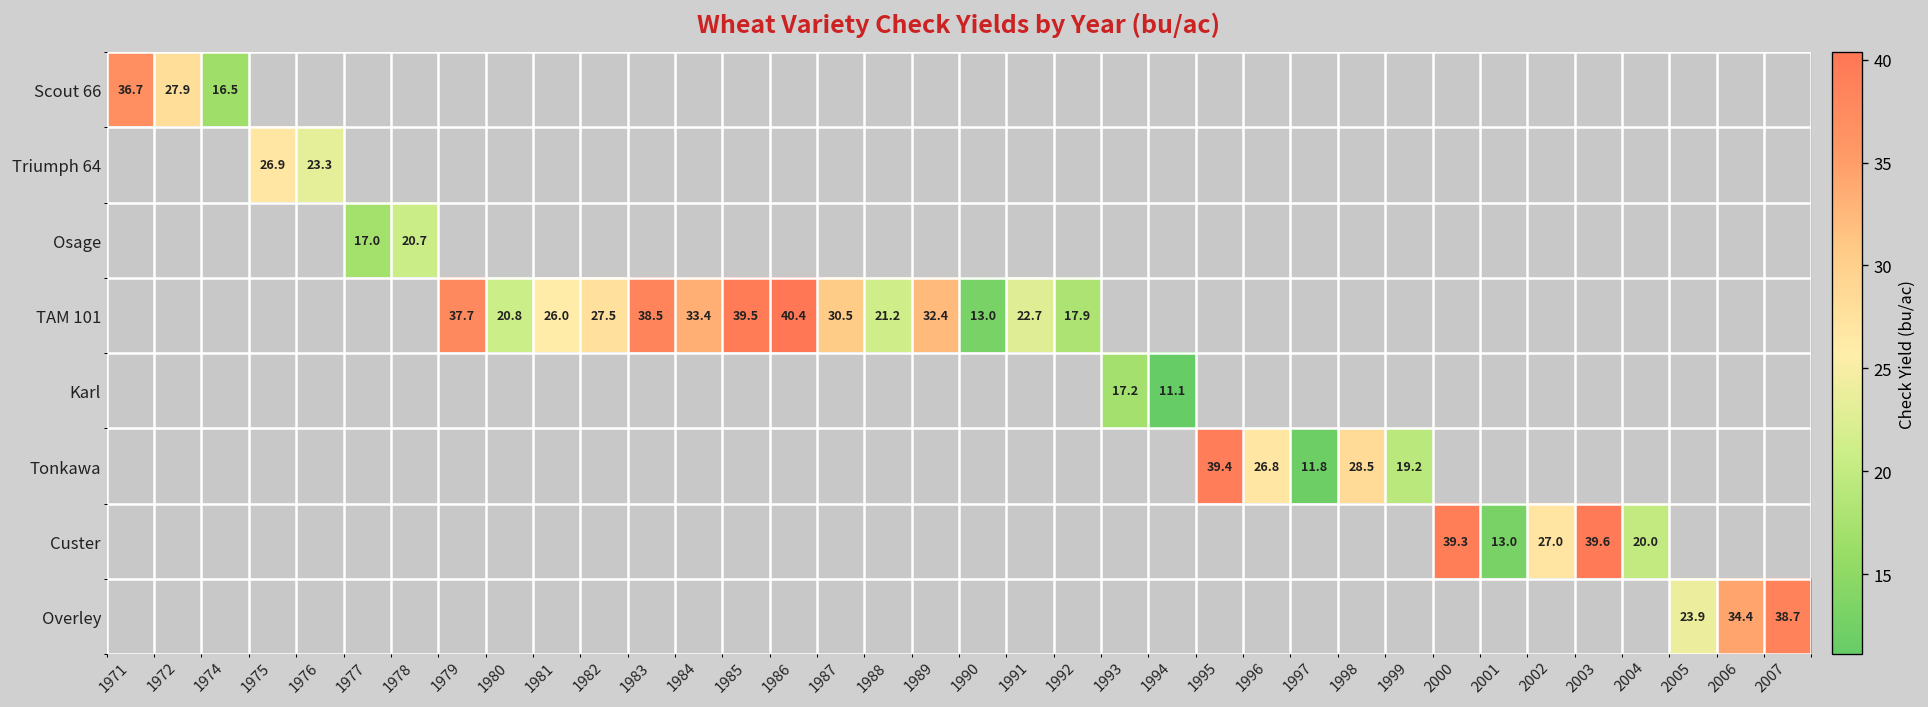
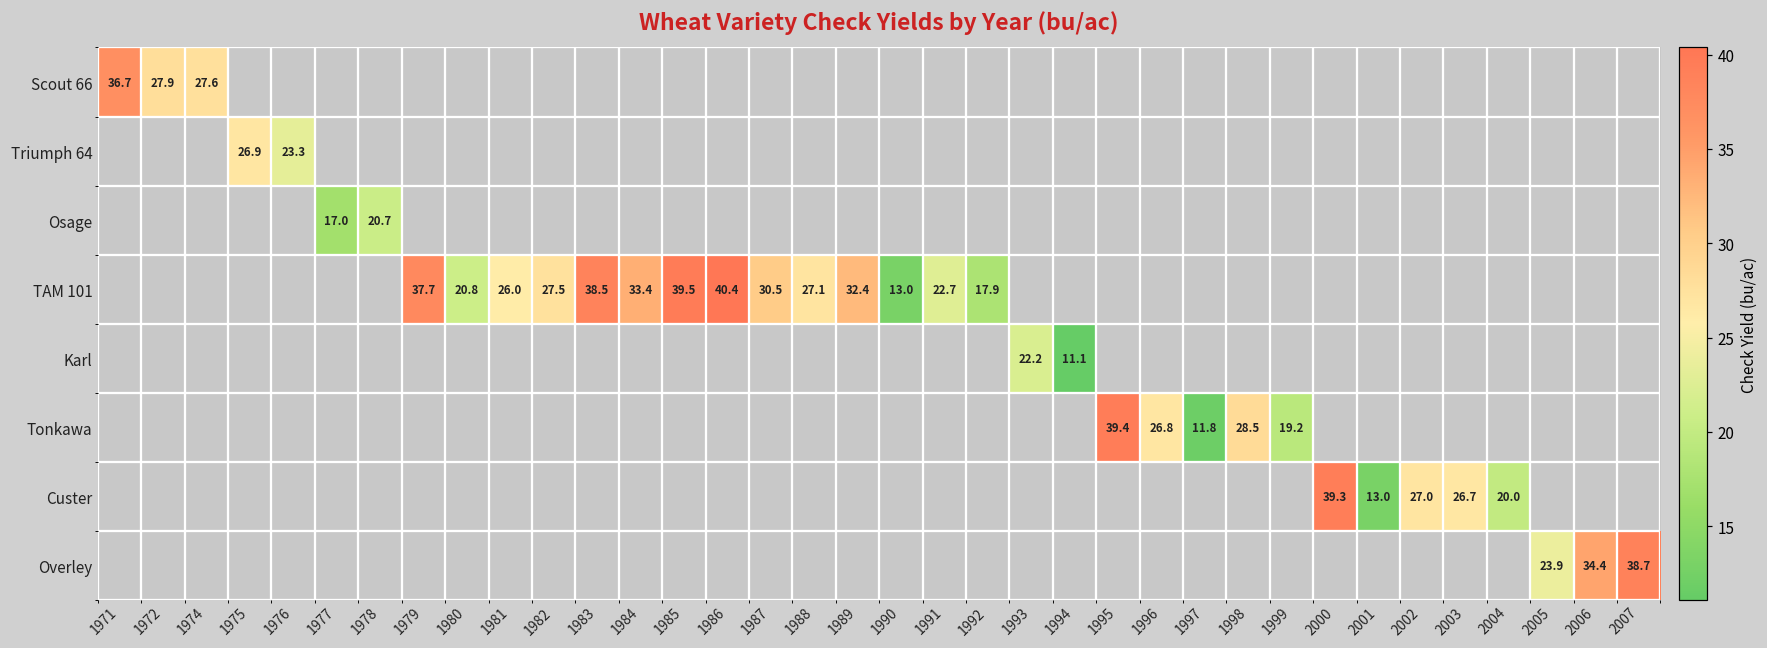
  {
    "Scout 66": {
      "1971": 36.7,
      "1972": 27.9,
-     "1974": 16.5
+     "1974": 27.6
    },
    "Triumph 64": {
      "1975": 26.9,
      "1976": 23.3
    },
    "Osage": {
      "1977": 17.0,
      "1978": 20.7
    },
    "TAM 101": {
      "1979": 37.7,
      "1980": 20.8,
      "1981": 26.0,
      "1982": 27.5,
      "1983": 38.5,
      "1984": 33.4,
      "1985": 39.5,
      "1986": 40.4,
      "1987": 30.5,
-     "1988": 21.2,
+     "1988": 27.1,
      "1989": 32.4,
      "1990": 13.0,
      "1991": 22.7,
      "1992": 17.9
    },
    "Karl": {
-     "1993": 17.2,
+     "1993": 22.2,
      "1994": 11.1
    },
    "Tonkawa": {
      "1995": 39.4,
      "1996": 26.8,
      "1997": 11.8,
      "1998": 28.5,
      "1999": 19.2
    },
    "Custer": {
      "2000": 39.3,
      "2001": 13.0,
      "2002": 27.0,
-     "2003": 39.6,
+     "2003": 26.7,
      "2004": 20.0
    },
    "Overley": {
      "2005": 23.9,
      "2006": 34.4,
      "2007": 38.7
    }
  }
